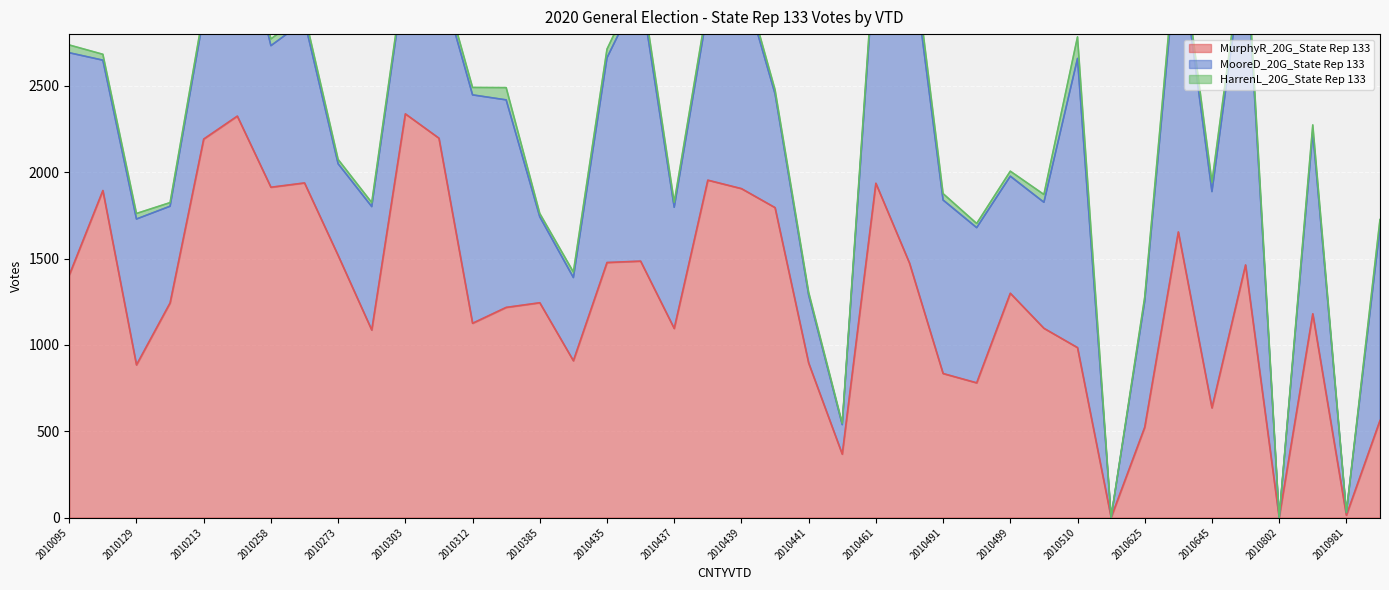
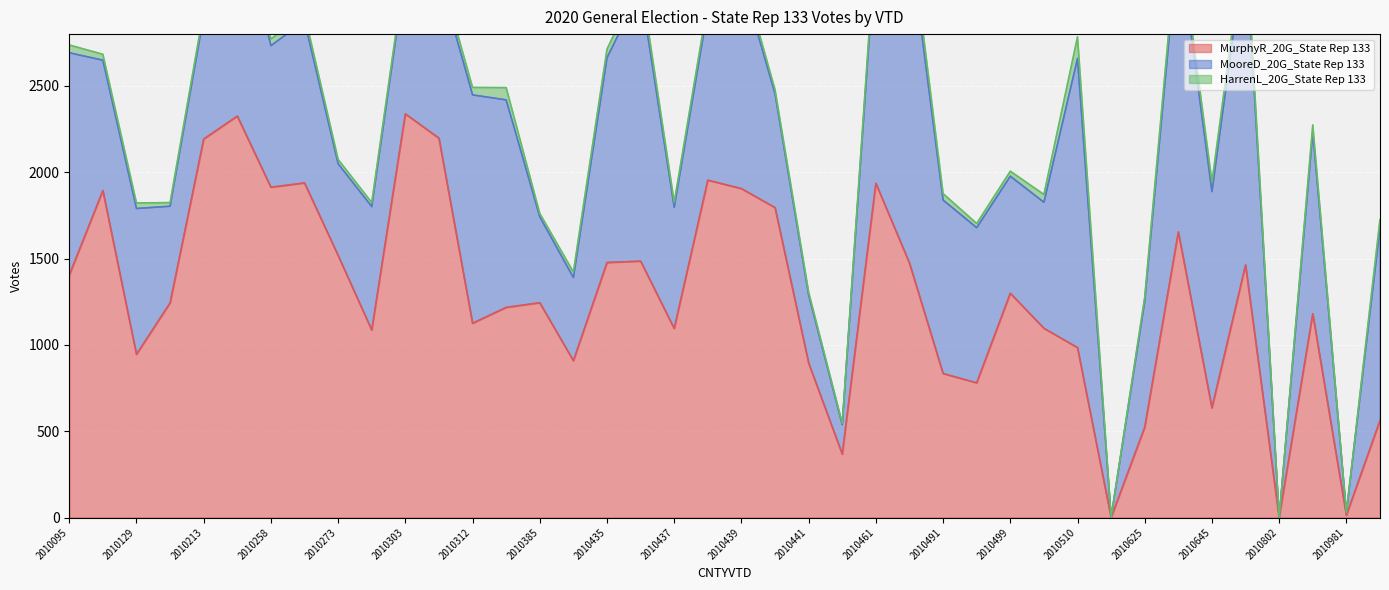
  {
    "MurphyR_20G_State Rep 133": {
      "2010095": 1400,
-     "2010129": 880,
+     "2010129": 950,
      "2010213": 2190,
      "2010258": 1910,
      "2010273": 1520,
      "2010303": 2340,
      "2010312": 1130,
      "2010385": 1240,
      "2010435": 1480,
      "2010437": 1100,
      "2010439": 1910,
      "2010441": 900,
      "2010461": 1940,
      "2010491": 830,
      "2010499": 1300,
      "2010510": 980,
      "2010625": 520,
      "2010645": 640,
      "2010981": 10
    },
    "MooreD_20G_State Rep 133": {
      "2010095": 1290,
      "2010129": 850,
      "2010258": 820,
      "2010273": 530,
      "2010312": 1320,
      "2010385": 500,
      "2010435": 1190,
      "2010437": 700,
      "2010441": 390,
      "2010491": 1010,
      "2010499": 680,
      "2010510": 1680,
      "2010625": 730,
      "2010645": 1250
    },
    "HarrenL_20G_State Rep 133": {
      "2010095": 50,
      "2010129": 30,
      "2010258": 40,
      "2010273": 30,
      "2010312": 40,
      "2010385": 20,
      "2010435": 50,
      "2010437": 30,
      "2010441": 20,
      "2010491": 40,
      "2010499": 30,
      "2010510": 130,
      "2010625": 20,
      "2010645": 60
    }
  }
